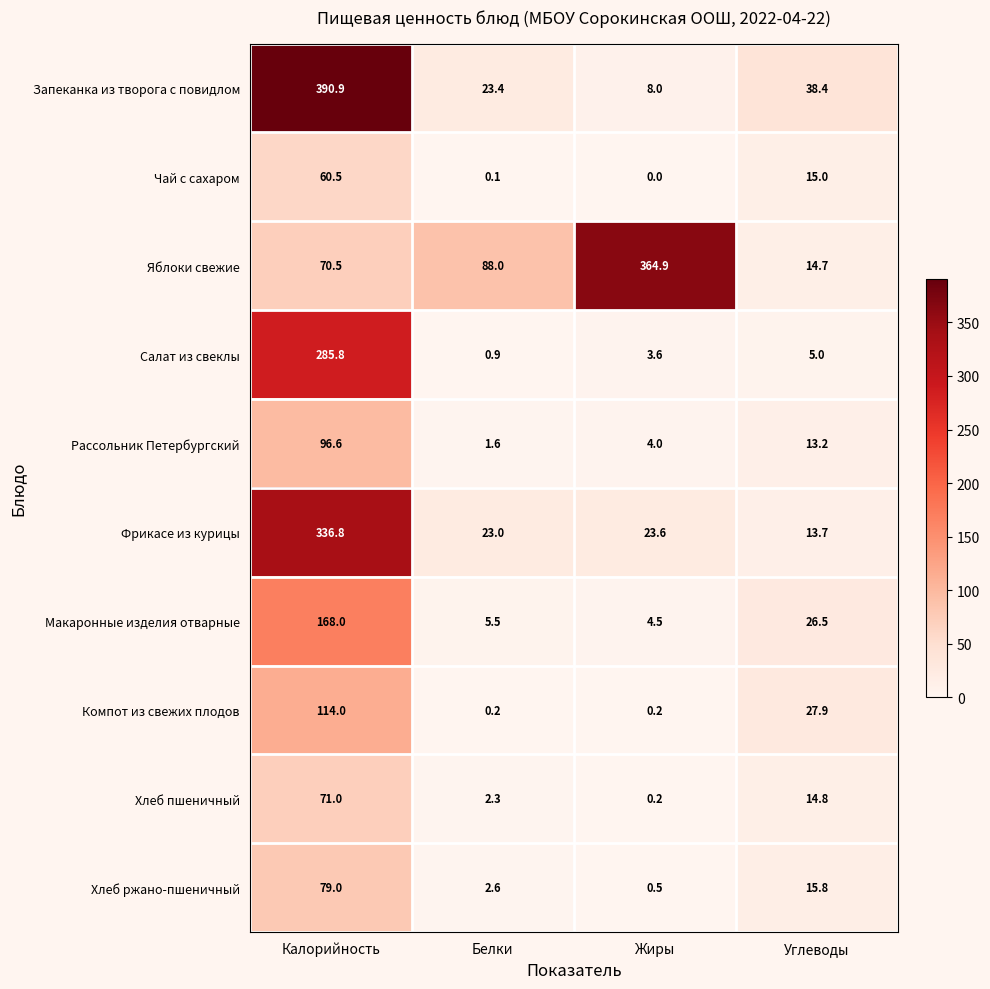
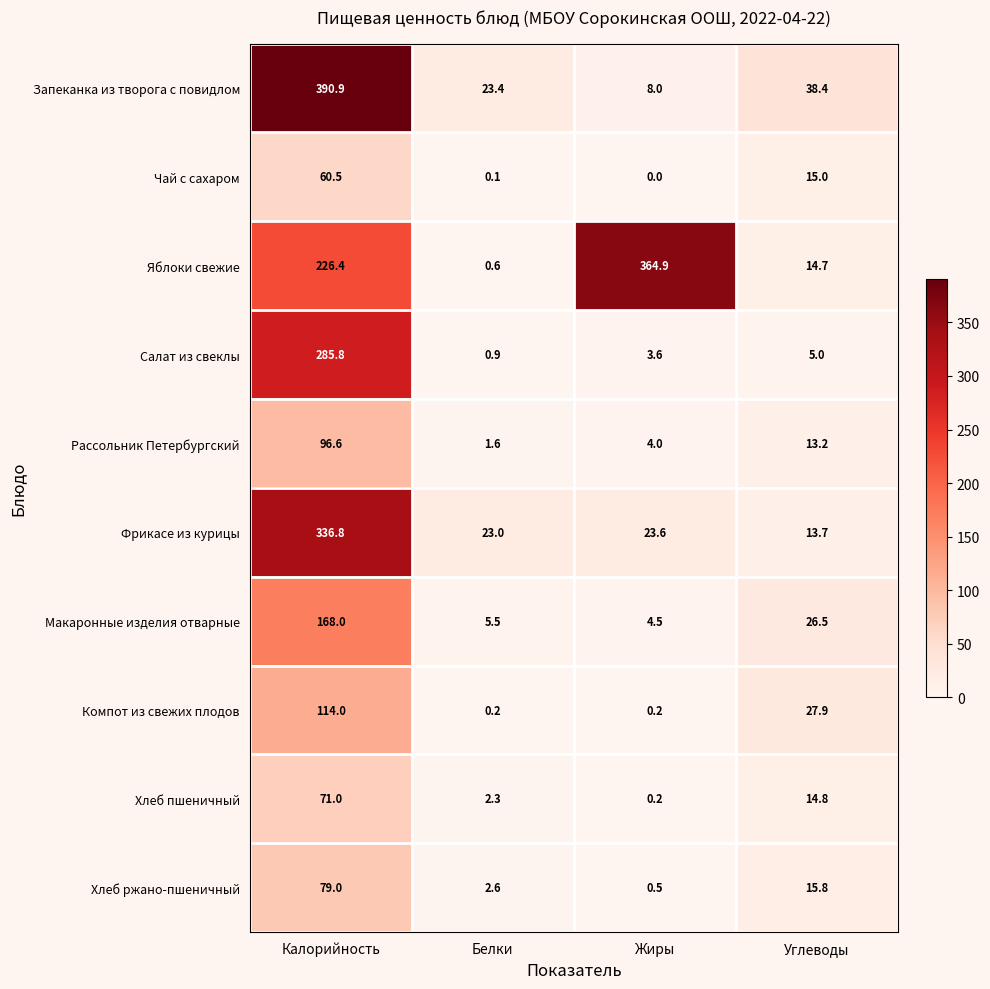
  {
    "Запеканка из творога с повидлом": {
      "Калорийность": 390.9,
      "Белки": 23.4,
      "Жиры": 8.0,
      "Углеводы": 38.4
    },
    "Чай с сахаром": {
      "Калорийность": 60.5,
      "Белки": 0.1,
      "Жиры": 0.0,
      "Углеводы": 15.0
    },
    "Яблоки свежие": {
-     "Калорийность": 70.5,
-     "Белки": 88.0,
+     "Калорийность": 226.4,
+     "Белки": 0.6,
      "Жиры": 364.9,
      "Углеводы": 14.7
    },
    "Салат из свеклы": {
      "Калорийность": 285.8,
      "Белки": 0.9,
      "Жиры": 3.6,
      "Углеводы": 5.0
    },
    "Рассольник Петербургский": {
      "Калорийность": 96.6,
      "Белки": 1.6,
      "Жиры": 4.0,
      "Углеводы": 13.2
    },
    "Фрикасе из курицы": {
      "Калорийность": 336.8,
      "Белки": 23.0,
      "Жиры": 23.6,
      "Углеводы": 13.7
    },
    "Макаронные изделия отварные": {
      "Калорийность": 168.0,
      "Белки": 5.5,
      "Жиры": 4.5,
      "Углеводы": 26.5
    },
    "Компот из свежих плодов": {
      "Калорийность": 114.0,
      "Белки": 0.2,
      "Жиры": 0.2,
      "Углеводы": 27.9
    },
    "Хлеб пшеничный": {
      "Калорийность": 71.0,
      "Белки": 2.3,
      "Жиры": 0.2,
      "Углеводы": 14.8
    },
    "Хлеб ржано-пшеничный": {
      "Калорийность": 79.0,
      "Белки": 2.6,
      "Жиры": 0.5,
      "Углеводы": 15.8
    }
  }
